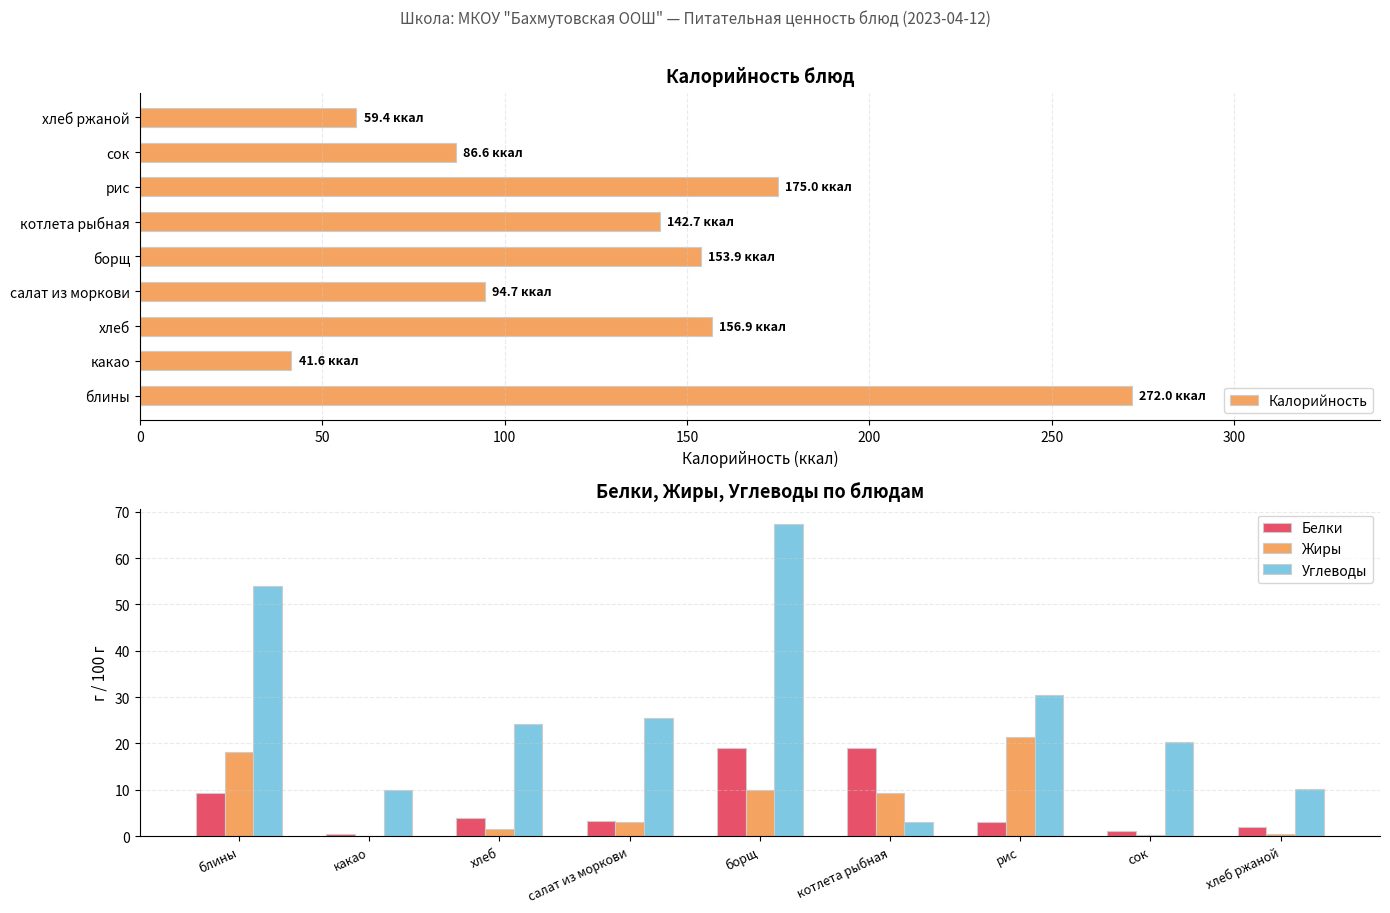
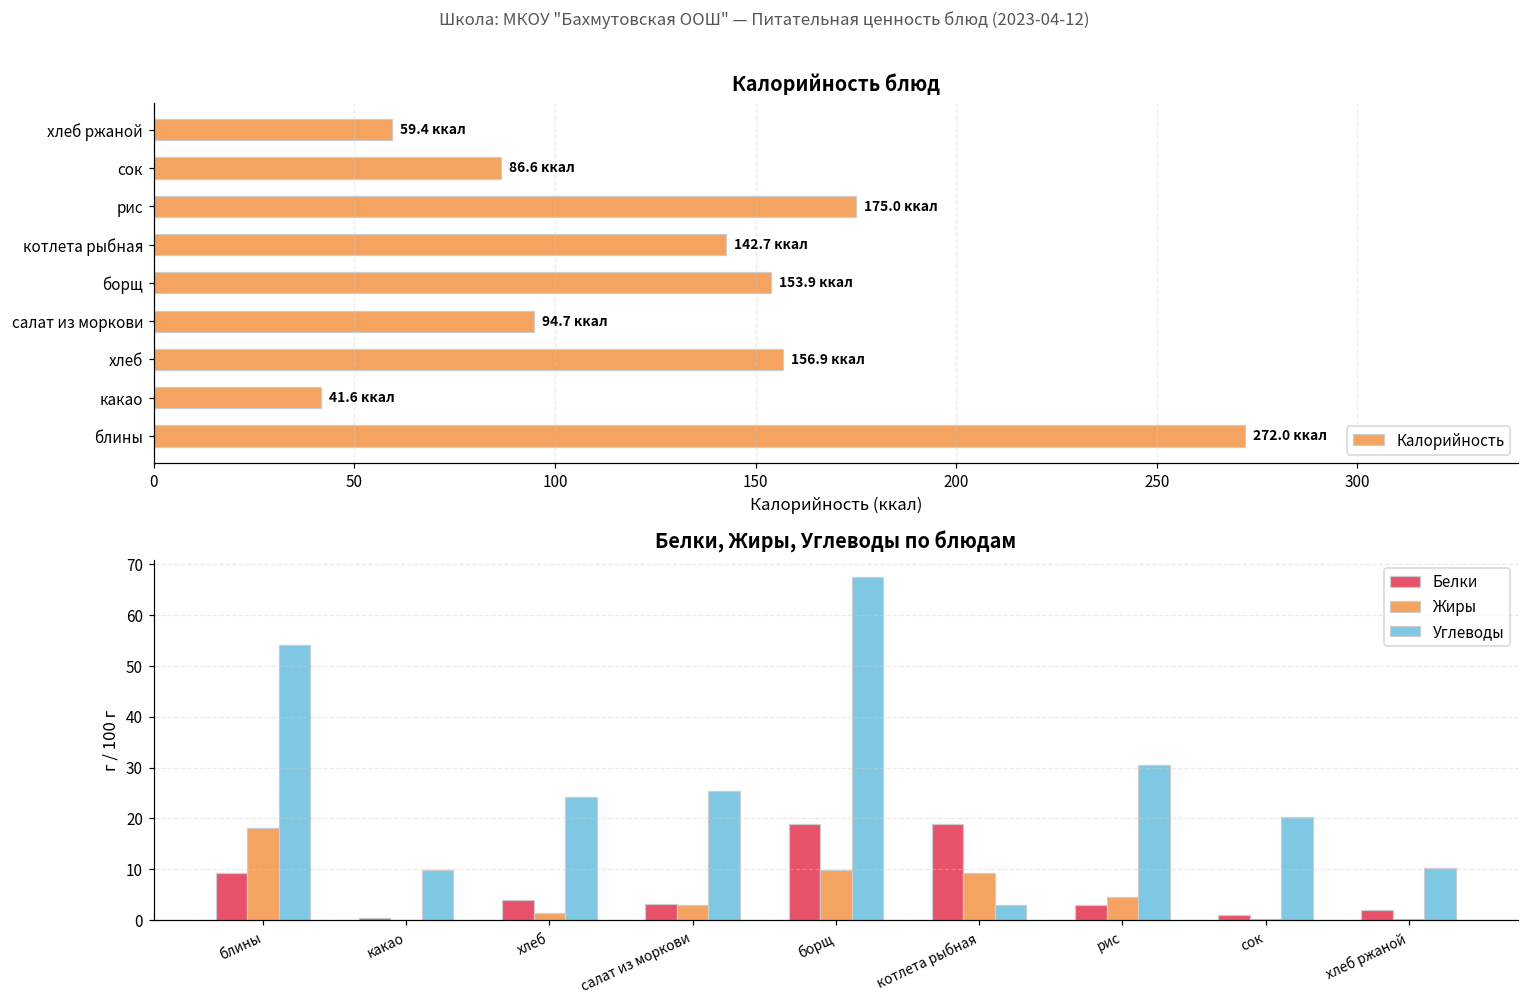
  {
    "Калорийность блюд": {
      "хлеб ржаной": 59.4,
      "сок": 86.6,
      "рис": 175.0,
      "котлета рыбная": 142.7,
      "борщ": 153.9,
      "салат из моркови": 94.7,
      "хлеб": 156.9,
      "какао": 41.6,
      "блины": 272.0
    },
    "Белки, Жиры, Углеводы по блюдам": {
      "Белки": {
        "блины": 9,
        "хлеб": 4,
        "салат из моркови": 3,
        "борщ": 19,
        "котлета рыбная": 19,
        "рис": 3,
        "сок": 1,
        "хлеб ржаной": 2
      },
      "Жиры": {
        "блины": 18,
        "какао": 0,
        "хлеб": 2,
        "салат из моркови": 3,
        "борщ": 10,
        "котлета рыбная": 9,
-       "рис": 21
+       "рис": 5
      },
      "Углеводы": {
        "блины": 54,
        "какао": 10,
        "хлеб": 24,
        "салат из моркови": 25,
        "борщ": 67,
        "котлета рыбная": 3,
        "рис": 31,
        "сок": 20,
        "хлеб ржаной": 10
      }
    }
  }
